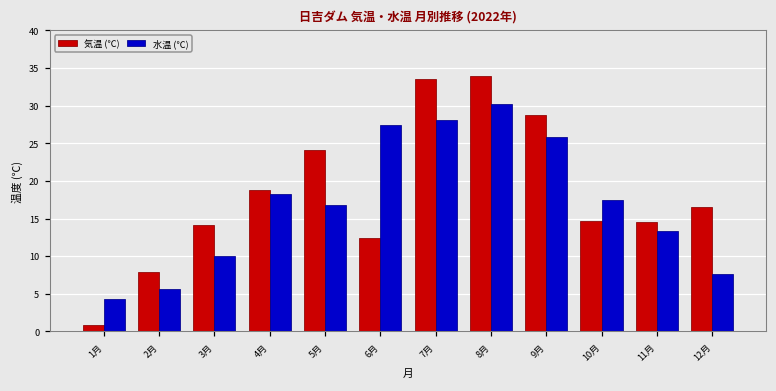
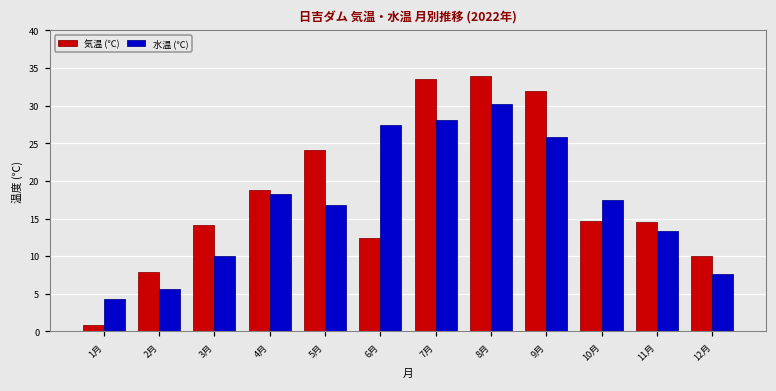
  {
    "気温 (℃)": {
      "1月": 1,
      "2月": 8,
      "3月": 14,
      "4月": 19,
      "5月": 24,
      "6月": 12,
      "7月": 34,
      "8月": 34,
-     "9月": 29,
+     "9月": 32,
      "10月": 15,
      "11月": 15,
-     "12月": 17
+     "12月": 10
    },
    "水温 (℃)": {
      "1月": 4,
      "2月": 6,
      "3月": 10,
      "4月": 18,
      "5月": 17,
      "6月": 28,
      "7月": 28,
      "8月": 30,
      "9月": 26,
      "10月": 18,
      "11月": 13,
      "12月": 8
    }
  }
